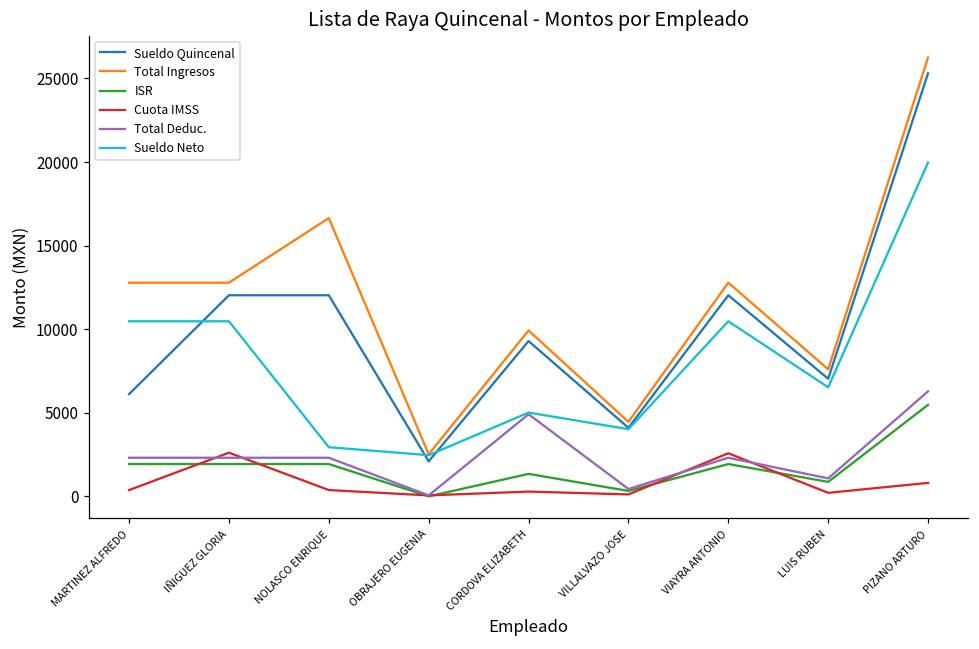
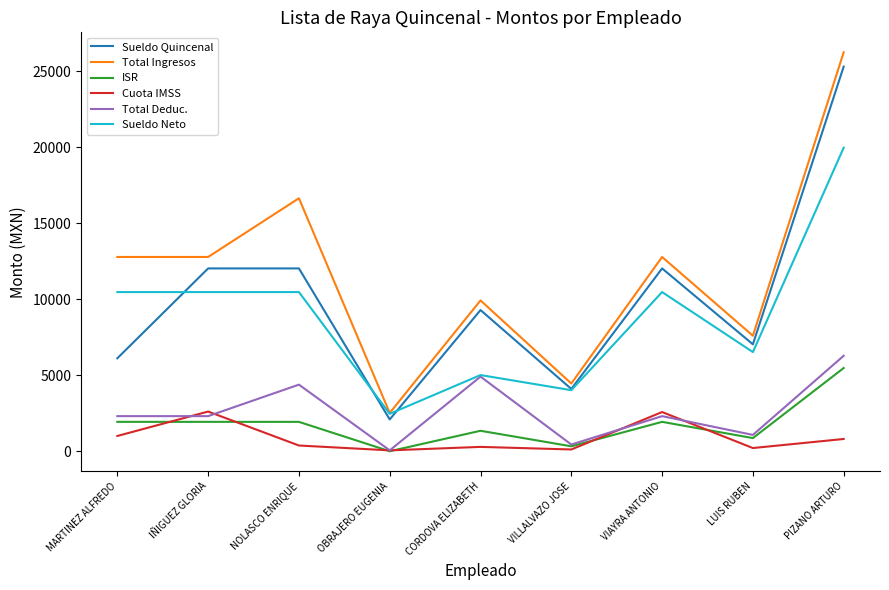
  {
    "Sueldo Quincenal": {
      "MARTINEZ ALFREDO": 6100,
      "IÑIGUEZ GLORIA": 12000,
      "NOLASCO ENRIQUE": 12000,
      "OBRAJERO EUGENIA": 2100,
      "CORDOVA ELIZABETH": 9300,
      "VIAYRA ANTONIO": 12000,
      "LUIS RUBEN": 7000,
      "PIZANO ARTURO": 25300
    },
    "Total Ingresos": {
      "MARTINEZ ALFREDO": 12800,
      "IÑIGUEZ GLORIA": 12800,
      "NOLASCO ENRIQUE": 16600,
      "CORDOVA ELIZABETH": 9900,
      "VILLALVAZO JOSE": 4500,
      "VIAYRA ANTONIO": 12800,
      "LUIS RUBEN": 7600,
      "PIZANO ARTURO": 26300
    },
    "ISR": {
      "MARTINEZ ALFREDO": 1900,
      "IÑIGUEZ GLORIA": 1900,
      "NOLASCO ENRIQUE": 1900,
      "CORDOVA ELIZABETH": 1300,
      "VIAYRA ANTONIO": 1900,
      "LUIS RUBEN": 900,
      "PIZANO ARTURO": 5500
    },
    "Cuota IMSS": {
-     "MARTINEZ ALFREDO": 400,
+     "MARTINEZ ALFREDO": 1000,
      "IÑIGUEZ GLORIA": 2600,
      "NOLASCO ENRIQUE": 400,
      "CORDOVA ELIZABETH": 300,
      "VILLALVAZO JOSE": 100,
      "VIAYRA ANTONIO": 2600,
      "LUIS RUBEN": 200,
      "PIZANO ARTURO": 800
    },
    "Total Deduc.": {
      "MARTINEZ ALFREDO": 2300,
      "IÑIGUEZ GLORIA": 2300,
-     "NOLASCO ENRIQUE": 2300,
+     "NOLASCO ENRIQUE": 4400,
      "VIAYRA ANTONIO": 2300,
      "LUIS RUBEN": 1100,
      "PIZANO ARTURO": 6300
    },
    "Sueldo Neto": {
      "MARTINEZ ALFREDO": 10500,
      "IÑIGUEZ GLORIA": 10500,
-     "NOLASCO ENRIQUE": 2900,
+     "NOLASCO ENRIQUE": 10500,
      "VIAYRA ANTONIO": 10500,
      "LUIS RUBEN": 6500,
      "PIZANO ARTURO": 20000
    }
  }
